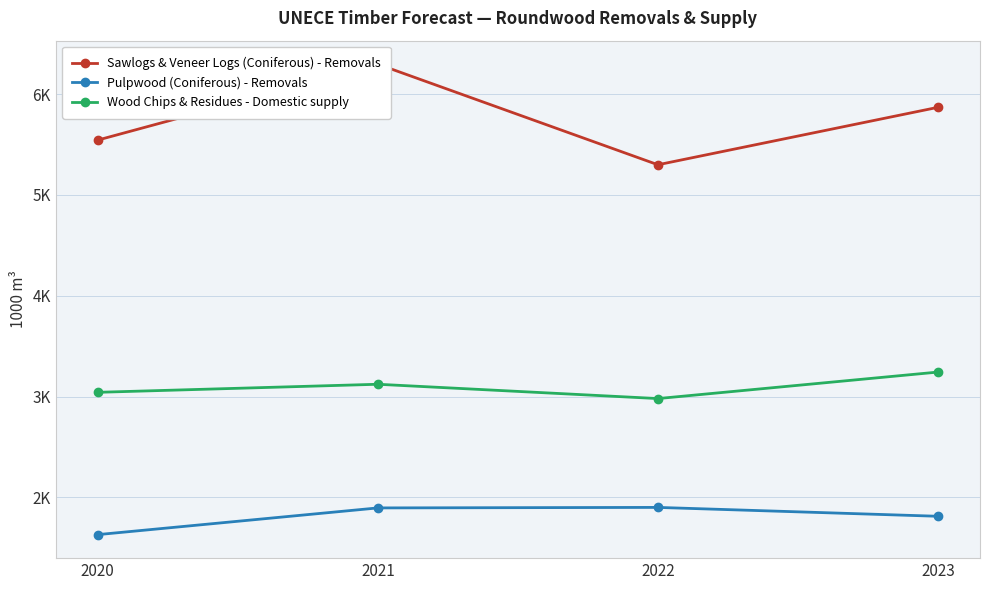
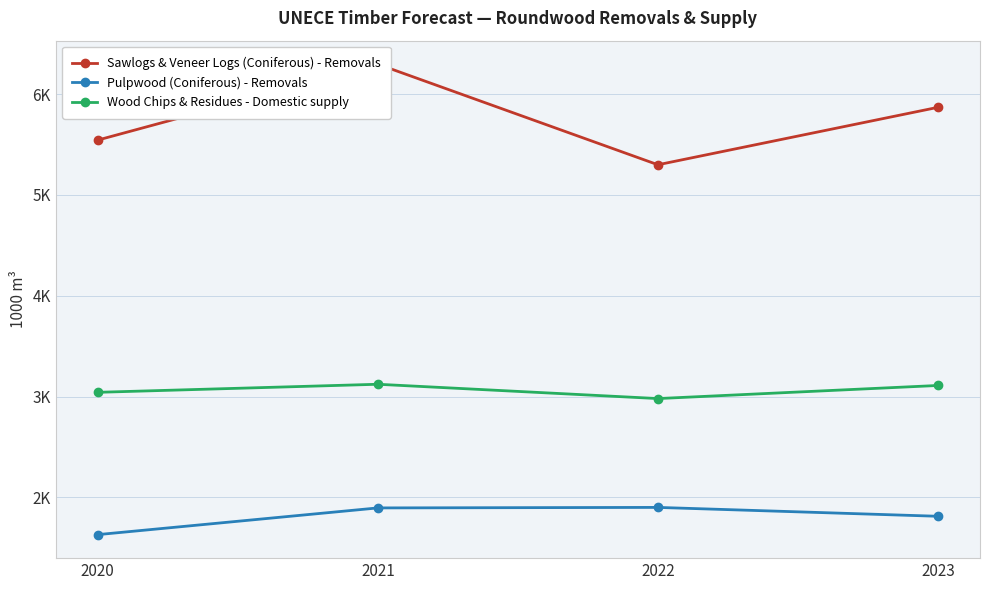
  {
    "Sawlogs & Veneer Logs (Coniferous) - Removals": {
      "2020": 5550,
      "2022": 5300,
      "2023": 5870
    },
    "Pulpwood (Coniferous) - Removals": {
      "2020": 1630,
      "2021": 1900,
      "2022": 1900,
      "2023": 1810
    },
    "Wood Chips & Residues - Domestic supply": {
      "2020": 3040,
      "2021": 3120,
      "2022": 2980,
-     "2023": 3240
+     "2023": 3110
    }
  }
